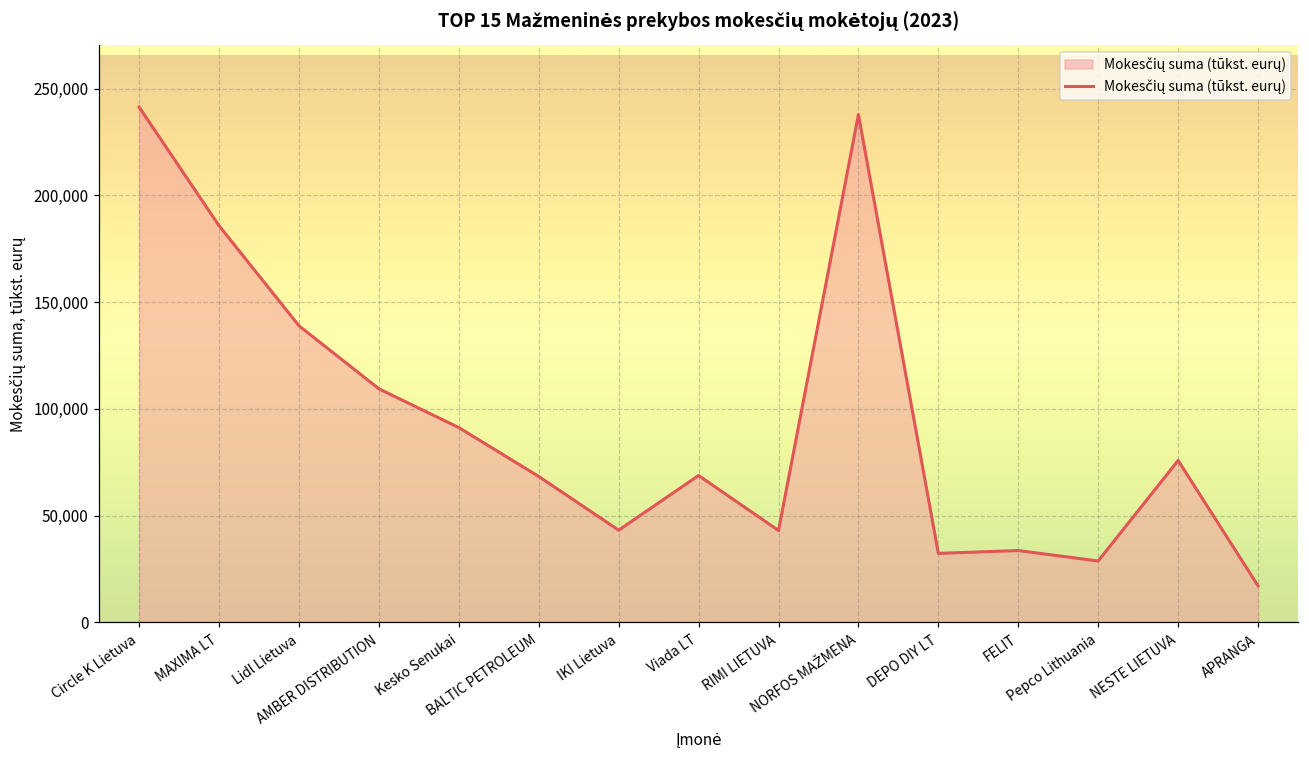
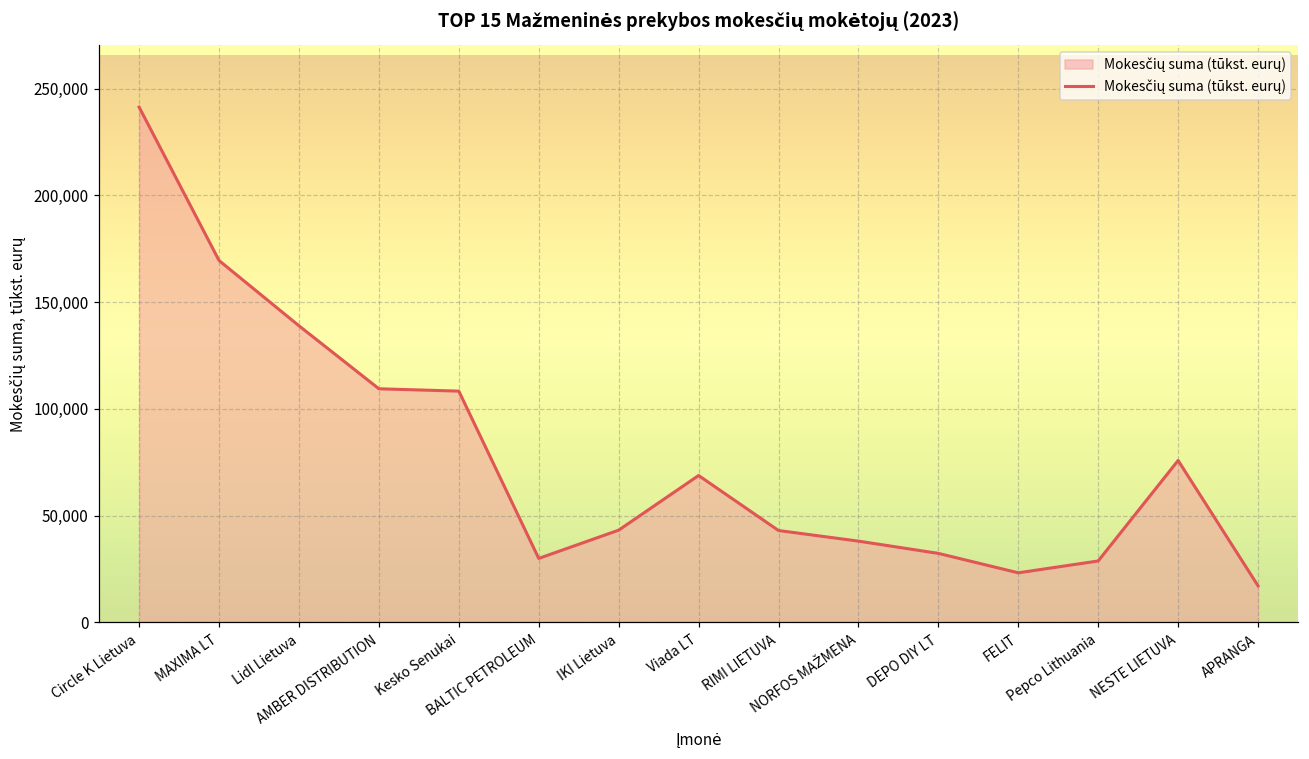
  {
    "Circle K Lietuva": "241,000",
-   "MAXIMA LT": "186,000",
+   "MAXIMA LT": "169,000",
    "Lidl Lietuva": "139,000",
    "AMBER DISTRIBUTION": "109,000",
-   "Kesko Senukai": "91,000",
-   "BALTIC PETROLEUM": "68,000",
+   "Kesko Senukai": "108,000",
+   "BALTIC PETROLEUM": "30,000",
    "IKI Lietuva": "43,000",
    "Viada LT": "69,000",
    "RIMI LIETUVA": "43,000",
-   "NORFOS MAŽMENA": "238,000",
+   "NORFOS MAŽMENA": "38,000",
    "DEPO DIY LT": "32,000",
-   "FELIT": "34,000",
+   "FELIT": "23,000",
    "Pepco Lithuania": "29,000",
    "NESTE LIETUVA": "76,000",
    "APRANGA": "17,000"
  }
